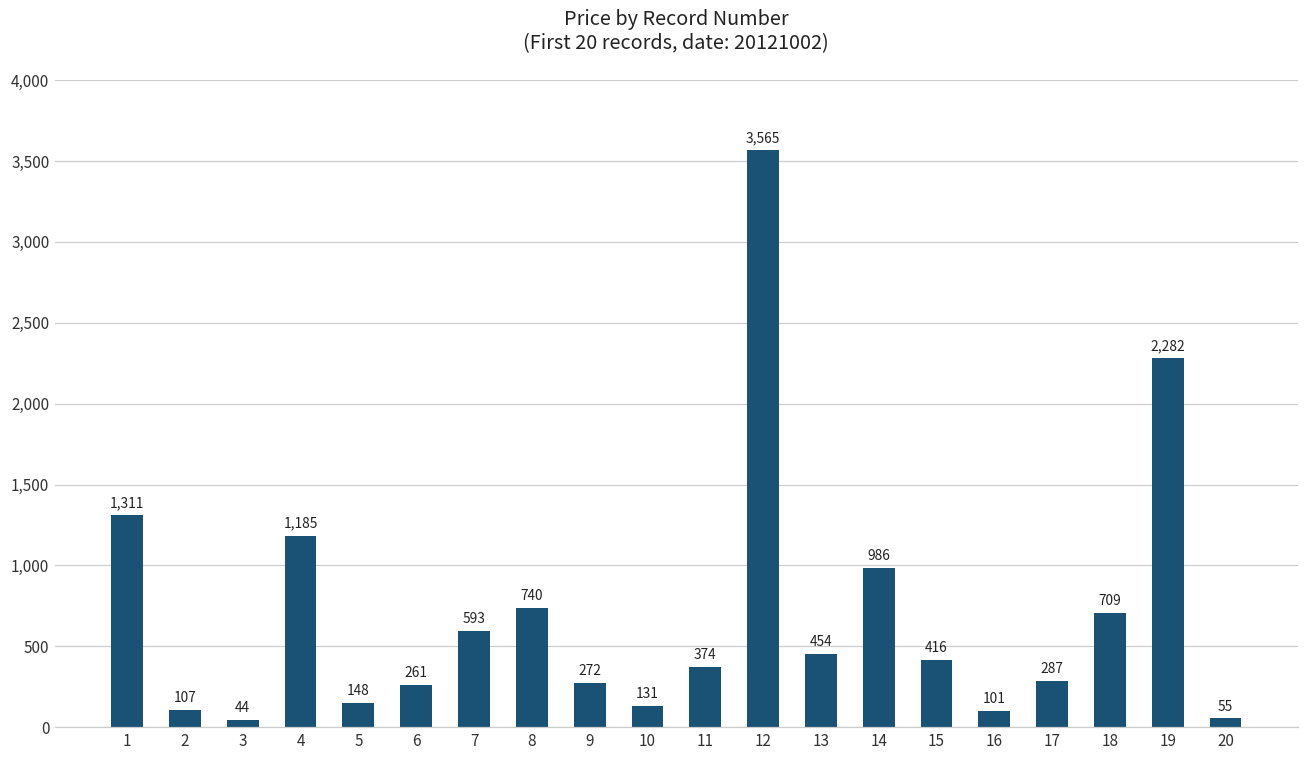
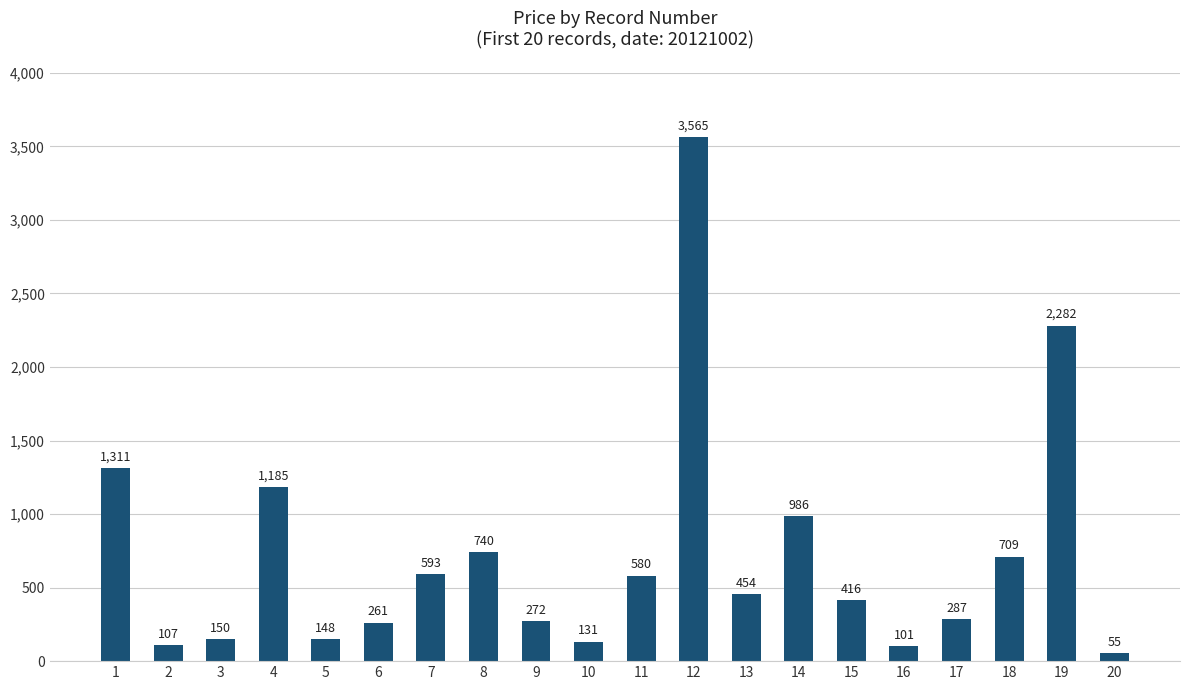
  {
    "1": "1,311",
    "2": "107",
-   "3": "44",
+   "3": "150",
    "4": "1,185",
    "5": "148",
    "6": "261",
    "7": "593",
    "8": "740",
    "9": "272",
    "10": "131",
-   "11": "374",
+   "11": "580",
    "12": "3,565",
    "13": "454",
    "14": "986",
    "15": "416",
    "16": "101",
    "17": "287",
    "18": "709",
    "19": "2,282",
    "20": "55"
  }
